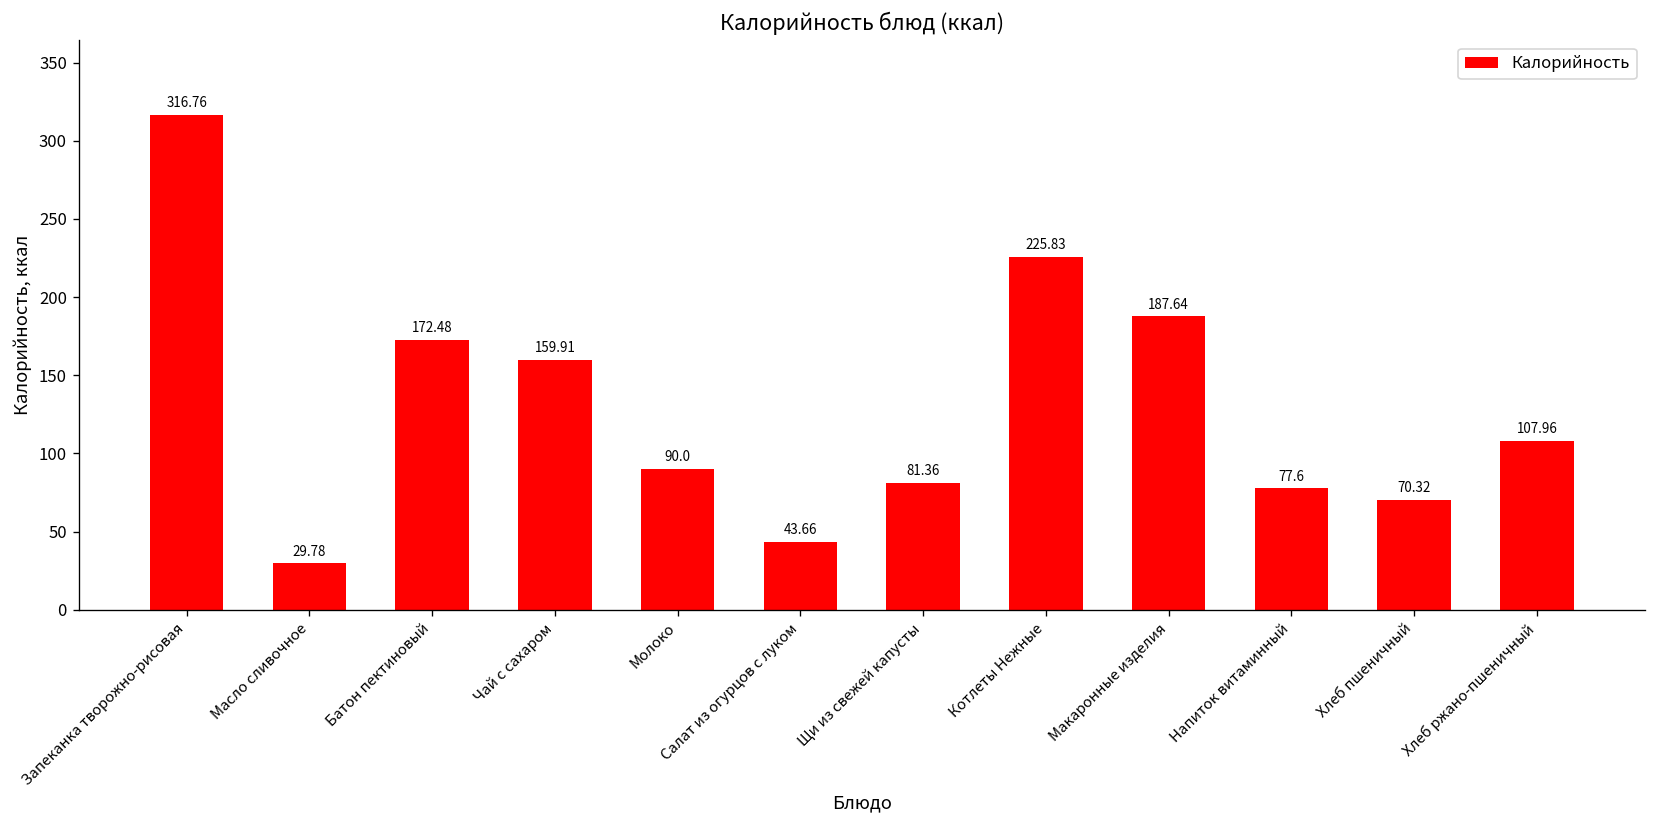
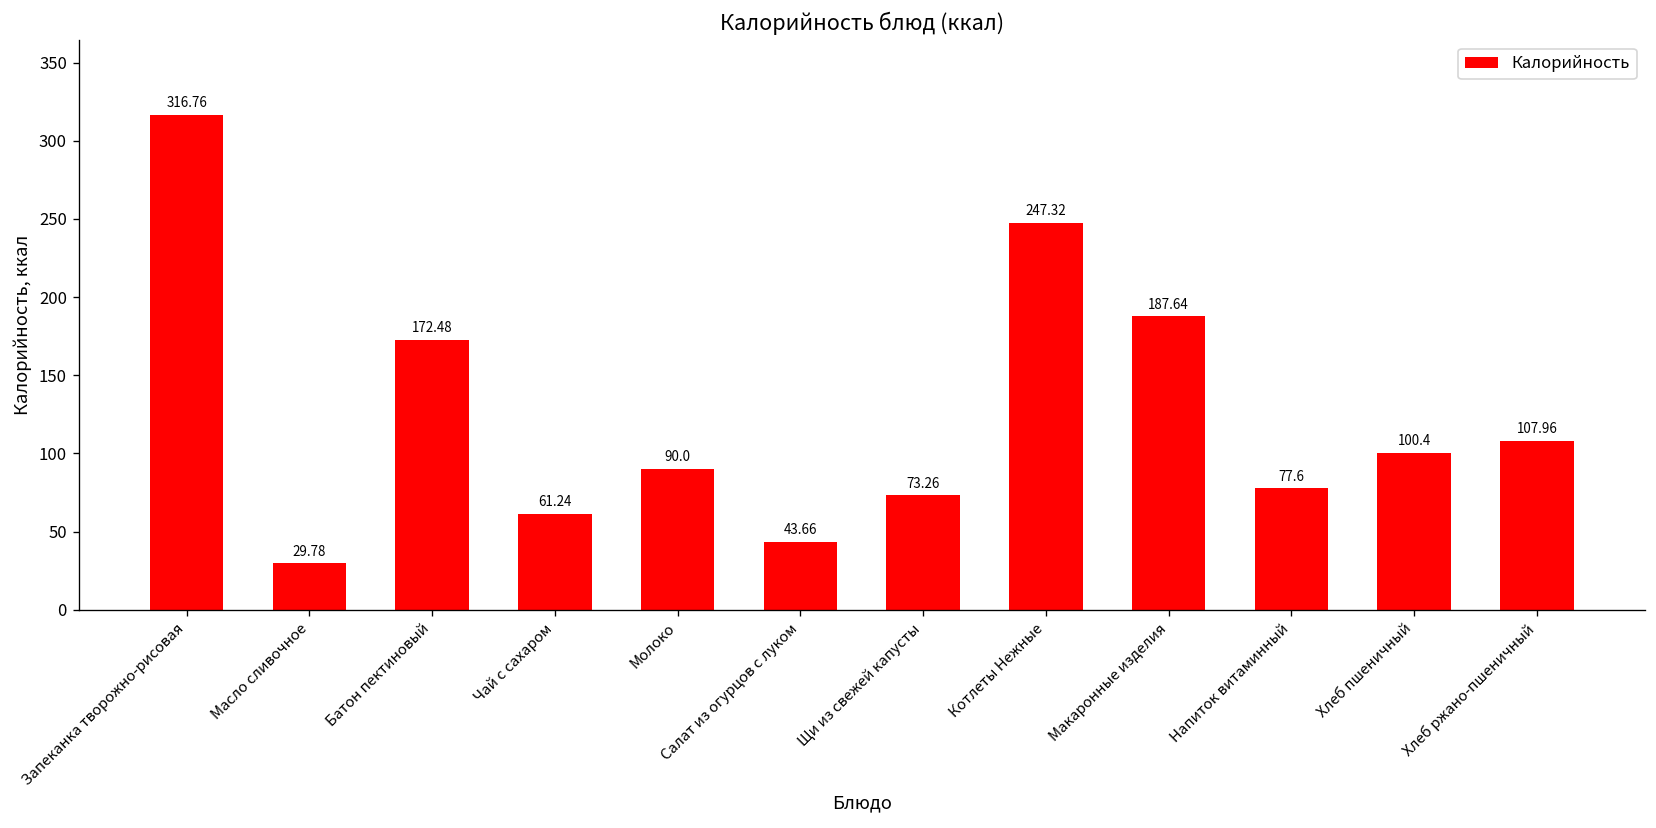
  {
    "Запеканка творожно-рисовая": 316.76,
    "Масло сливочное": 29.78,
    "Батон пектиновый": 172.48,
-   "Чай с сахаром": 159.91,
+   "Чай с сахаром": 61.24,
    "Молоко": 90.0,
    "Салат из огурцов с луком": 43.66,
-   "Щи из свежей капусты": 81.36,
-   "Котлеты Нежные": 225.83,
+   "Щи из свежей капусты": 73.26,
+   "Котлеты Нежные": 247.32,
    "Макаронные изделия": 187.64,
    "Напиток витаминный": 77.6,
-   "Хлеб пшеничный": 70.32,
+   "Хлеб пшеничный": 100.4,
    "Хлеб ржано-пшеничный": 107.96
  }
